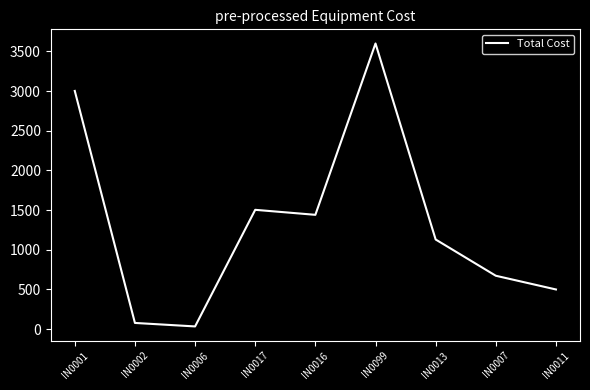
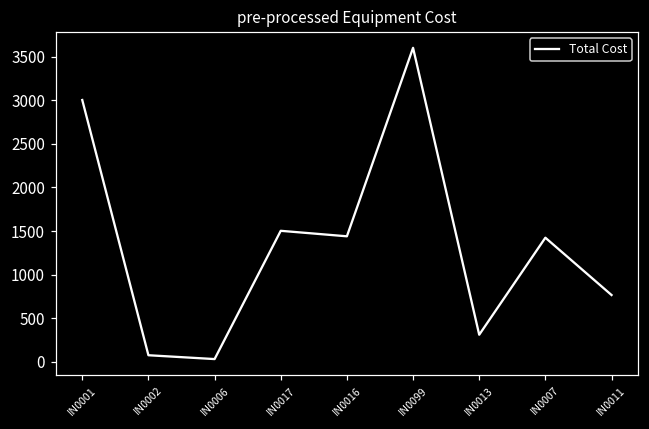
  {
    "IN0001": 3000,
    "IN0002": 100,
    "IN0006": 0,
    "IN0017": 1500,
    "IN0016": 1400,
    "IN0099": 3600,
-   "IN0013": 1100,
-   "IN0007": 700,
-   "IN0011": 500
+   "IN0013": 300,
+   "IN0007": 1400,
+   "IN0011": 800
  }
